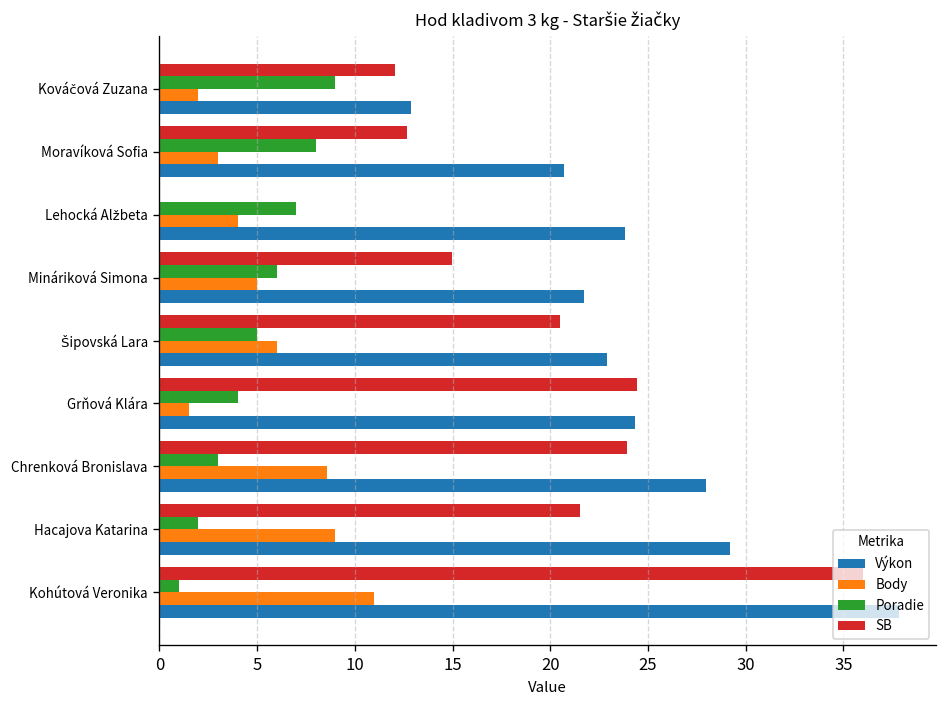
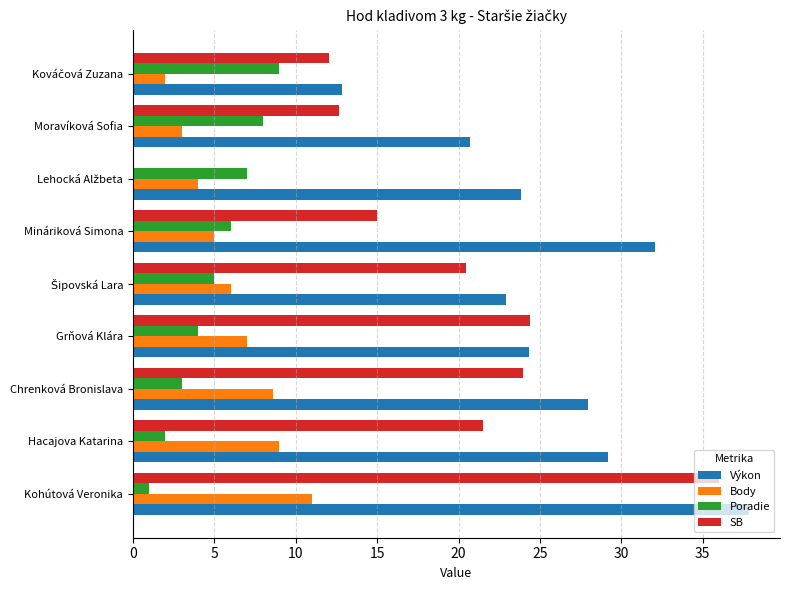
  {
    "Výkon": {
      "Kováčová Zuzana": 12.9,
      "Moravíková Sofia": 20.7,
      "Lehocká Alžbeta": 23.8,
-     "Mináriková Simona": 21.7,
+     "Mináriková Simona": 32.0,
      "Šipovská Lara": 22.9,
      "Grňová Klára": 24.3,
      "Chrenková Bronislava": 28.0,
      "Hacajova Katarina": 29.2
    },
    "Body": {
      "Kováčová Zuzana": 2.0,
      "Moravíková Sofia": 3.0,
      "Lehocká Alžbeta": 4.0,
      "Mináriková Simona": 5.0,
      "Šipovská Lara": 6.0,
-     "Grňová Klára": 1.5,
+     "Grňová Klára": 7.0,
      "Chrenková Bronislava": 8.6,
      "Hacajova Katarina": 9.0,
      "Kohútová Veronika": 11.0
    },
    "Poradie": {
      "Kováčová Zuzana": 9.0,
      "Moravíková Sofia": 8.0,
      "Lehocká Alžbeta": 7.0,
      "Mináriková Simona": 6.0,
      "Šipovská Lara": 5.0,
      "Grňová Klára": 4.0,
      "Chrenková Bronislava": 3.0,
      "Hacajova Katarina": 2.0,
      "Kohútová Veronika": 1.0
    },
    "SB": {
      "Kováčová Zuzana": 12.1,
      "Moravíková Sofia": 12.7,
      "Lehocká Alžbeta": 0.0,
      "Mináriková Simona": 15.0,
      "Šipovská Lara": 20.5,
      "Grňová Klára": 24.4,
      "Chrenková Bronislava": 23.9,
      "Hacajova Katarina": 21.5
    }
  }
